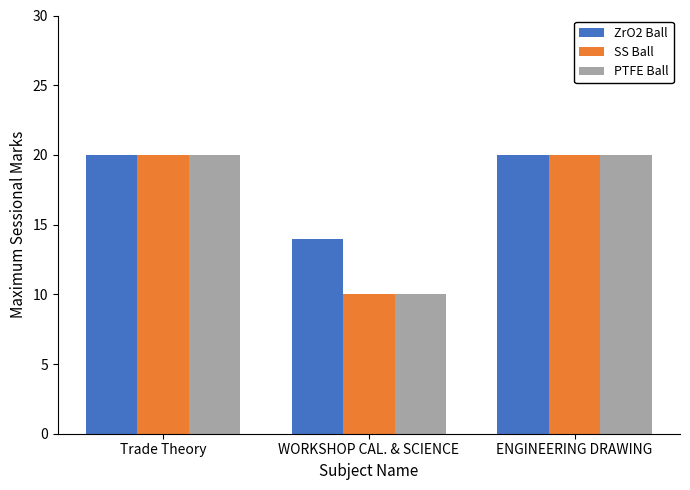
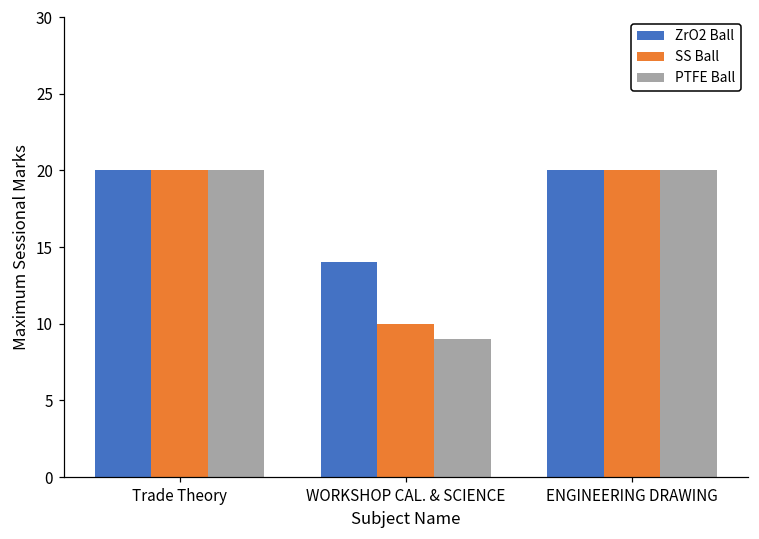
  {
    "ZrO2 Ball": {
      "Trade Theory": 20,
      "WORKSHOP CAL. & SCIENCE": 14,
      "ENGINEERING DRAWING": 20
    },
    "SS Ball": {
      "Trade Theory": 20,
      "WORKSHOP CAL. & SCIENCE": 10,
      "ENGINEERING DRAWING": 20
    },
    "PTFE Ball": {
      "Trade Theory": 20,
-     "WORKSHOP CAL. & SCIENCE": 10,
+     "WORKSHOP CAL. & SCIENCE": 9,
      "ENGINEERING DRAWING": 20
    }
  }
